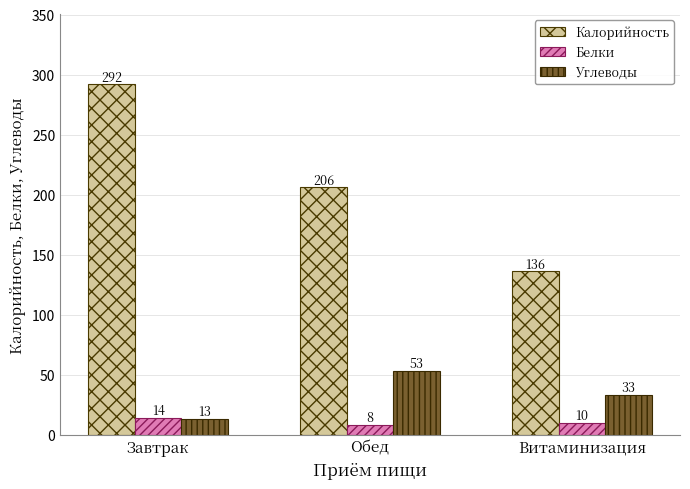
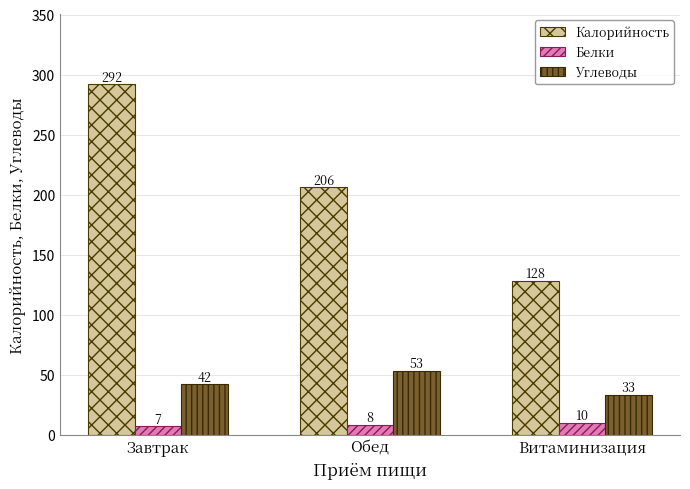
  {
    "Калорийность": {
      "Завтрак": 292,
      "Обед": 206,
-     "Витаминизация": 136
+     "Витаминизация": 128
    },
    "Белки": {
-     "Завтрак": 14,
+     "Завтрак": 7,
      "Обед": 8,
      "Витаминизация": 10
    },
    "Углеводы": {
-     "Завтрак": 13,
+     "Завтрак": 42,
      "Обед": 53,
      "Витаминизация": 33
    }
  }
